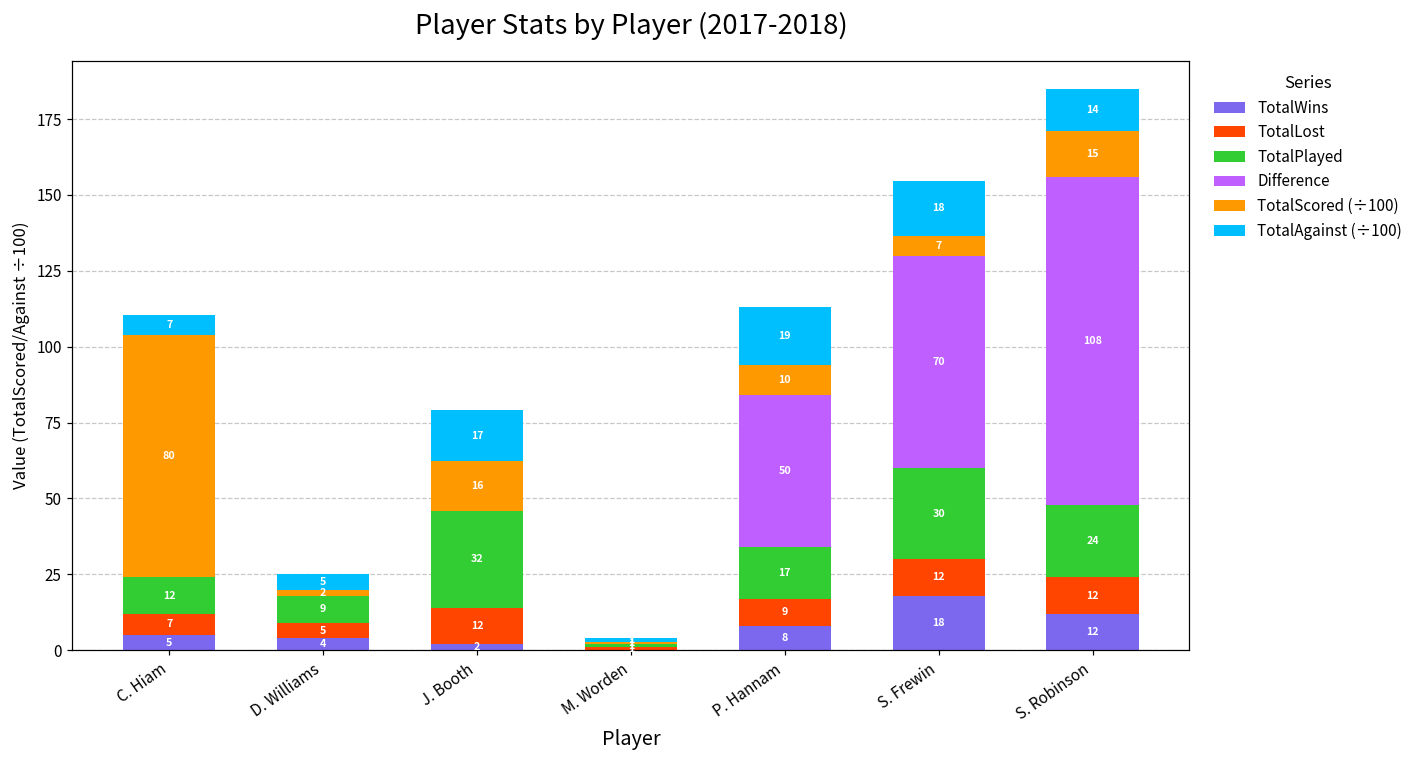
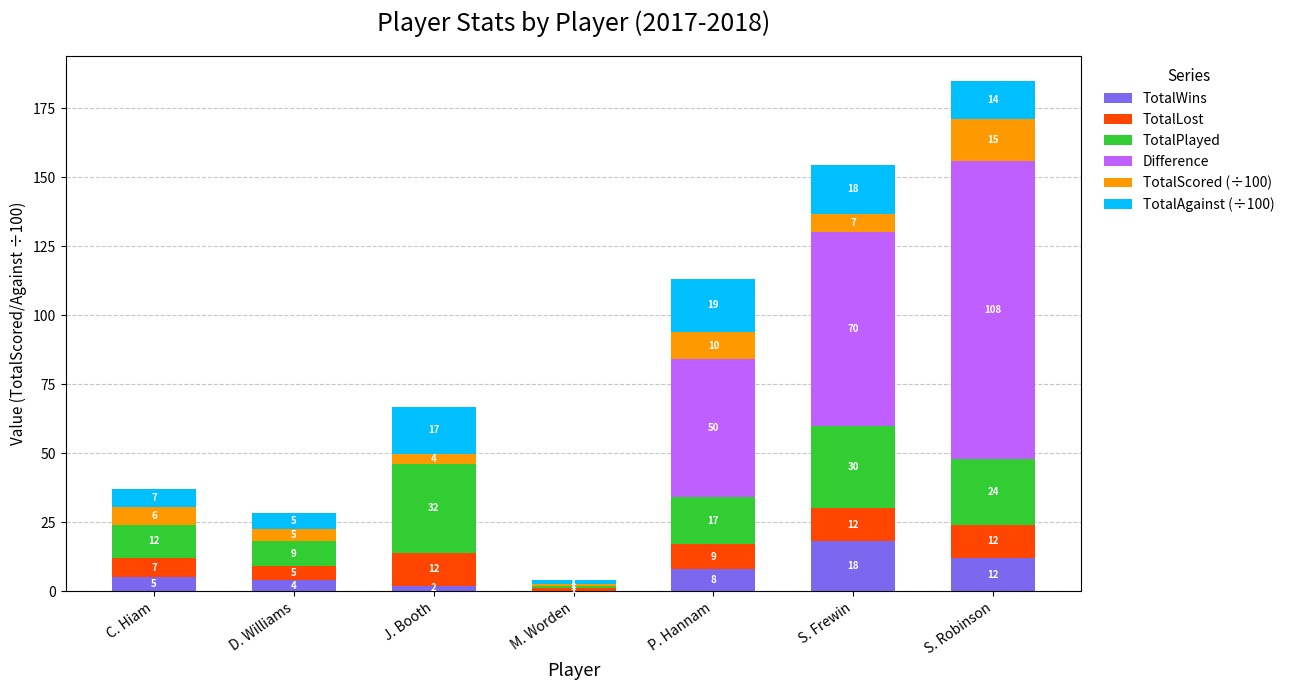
  {
    "TotalWins": {
      "C. Hiam": 5,
      "D. Williams": 4,
      "J. Booth": 2,
      "P. Hannam": 8,
      "S. Frewin": 18,
      "S. Robinson": 12
    },
    "TotalLost": {
      "C. Hiam": 7,
      "D. Williams": 5,
      "J. Booth": 12,
      "P. Hannam": 9,
      "S. Frewin": 12,
      "S. Robinson": 12
    },
    "TotalPlayed": {
      "C. Hiam": 12,
      "D. Williams": 9,
      "J. Booth": 32,
      "P. Hannam": 17,
      "S. Frewin": 30,
      "S. Robinson": 24
    },
    "Difference": {
      "P. Hannam": 50,
      "S. Frewin": 70,
      "S. Robinson": 108
    },
    "TotalScored (÷100)": {
-     "C. Hiam": 80,
-     "D. Williams": 2,
-     "J. Booth": 16,
+     "C. Hiam": 6,
+     "D. Williams": 5,
+     "J. Booth": 4,
      "P. Hannam": 10,
      "S. Frewin": 7,
      "S. Robinson": 15
    },
    "TotalAgainst (÷100)": {
      "C. Hiam": 7,
      "D. Williams": 5,
      "J. Booth": 17,
      "P. Hannam": 19,
      "S. Frewin": 18,
      "S. Robinson": 14
    }
  }
